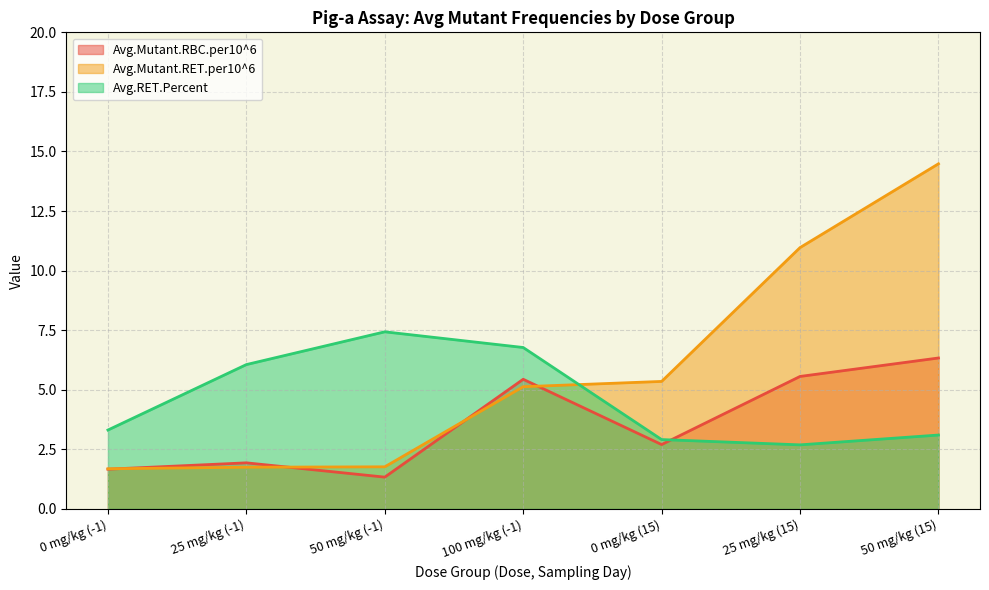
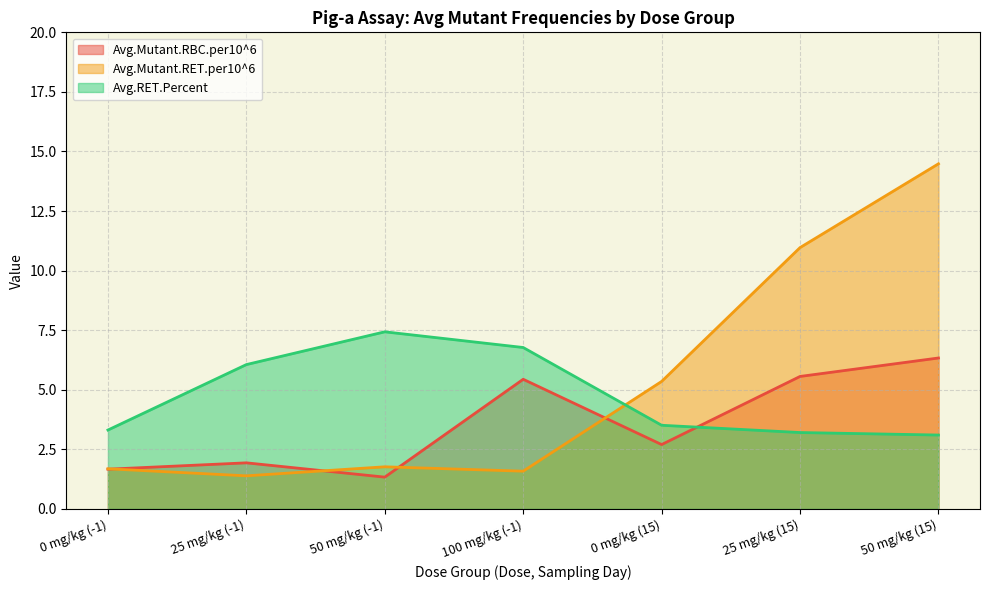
  {
    "Avg.Mutant.RBC.per10^6": {
      "25 mg/kg (-1)": 1.9,
      "50 mg/kg (-1)": 1.3,
      "100 mg/kg (-1)": 5.4,
      "0 mg/kg (15)": 2.7,
      "25 mg/kg (15)": 5.6,
      "50 mg/kg (15)": 6.3
    },
    "Avg.Mutant.RET.per10^6": {
-     "25 mg/kg (-1)": 1.8,
+     "25 mg/kg (-1)": 1.4,
      "50 mg/kg (-1)": 1.8,
-     "100 mg/kg (-1)": 5.1,
+     "100 mg/kg (-1)": 1.6,
      "0 mg/kg (15)": 5.4,
      "25 mg/kg (15)": 11.0,
      "50 mg/kg (15)": 14.5
    },
    "Avg.RET.Percent": {
      "0 mg/kg (-1)": 3.3,
      "25 mg/kg (-1)": 6.1,
      "50 mg/kg (-1)": 7.4,
      "100 mg/kg (-1)": 6.8,
-     "0 mg/kg (15)": 2.9,
-     "25 mg/kg (15)": 2.7,
+     "0 mg/kg (15)": 3.5,
+     "25 mg/kg (15)": 3.2,
      "50 mg/kg (15)": 3.1
    }
  }
